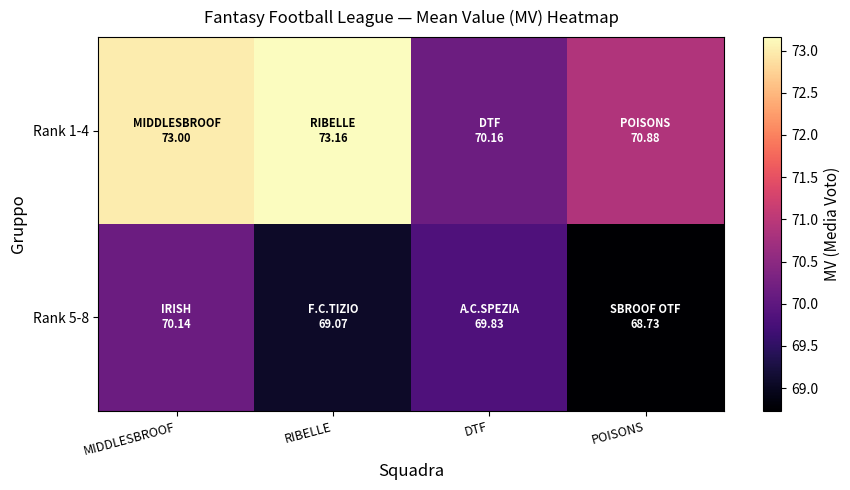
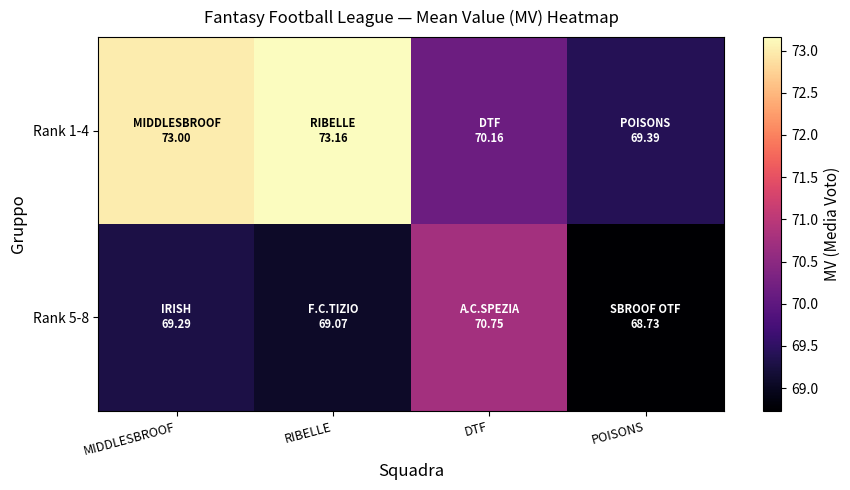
  {
    "Rank 1-4": {
      "MIDDLESBROOF": 73.00,
      "RIBELLE": 73.16,
      "DTF": 70.16,
-     "POISONS": 70.88
+     "POISONS": 69.39
    },
    "Rank 5-8": {
-     "MIDDLESBROOF": 70.14,
+     "MIDDLESBROOF": 69.29,
      "RIBELLE": 69.07,
-     "DTF": 69.83,
+     "DTF": 70.75,
      "POISONS": 68.73
    }
  }
